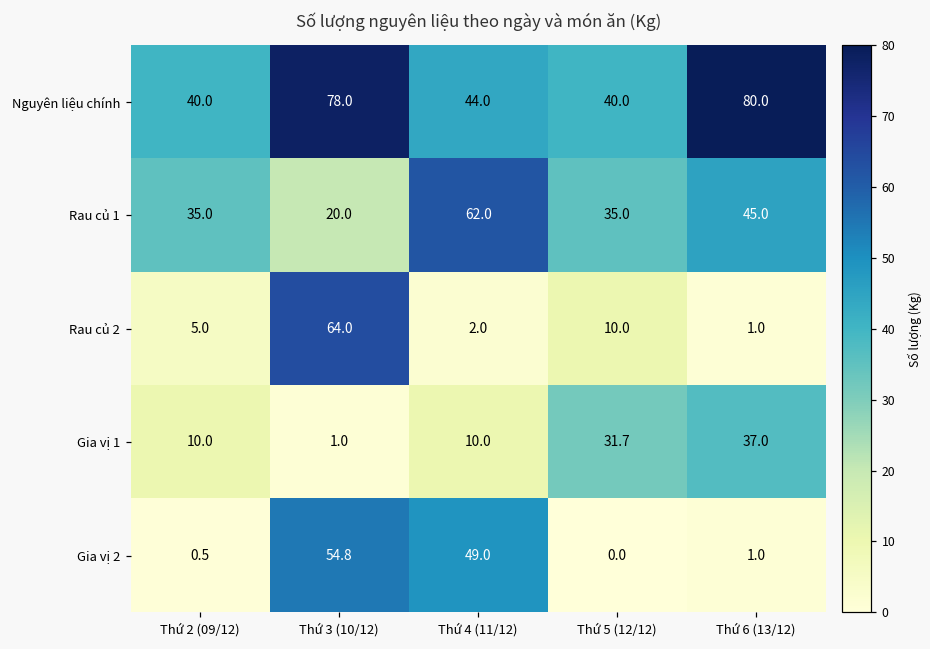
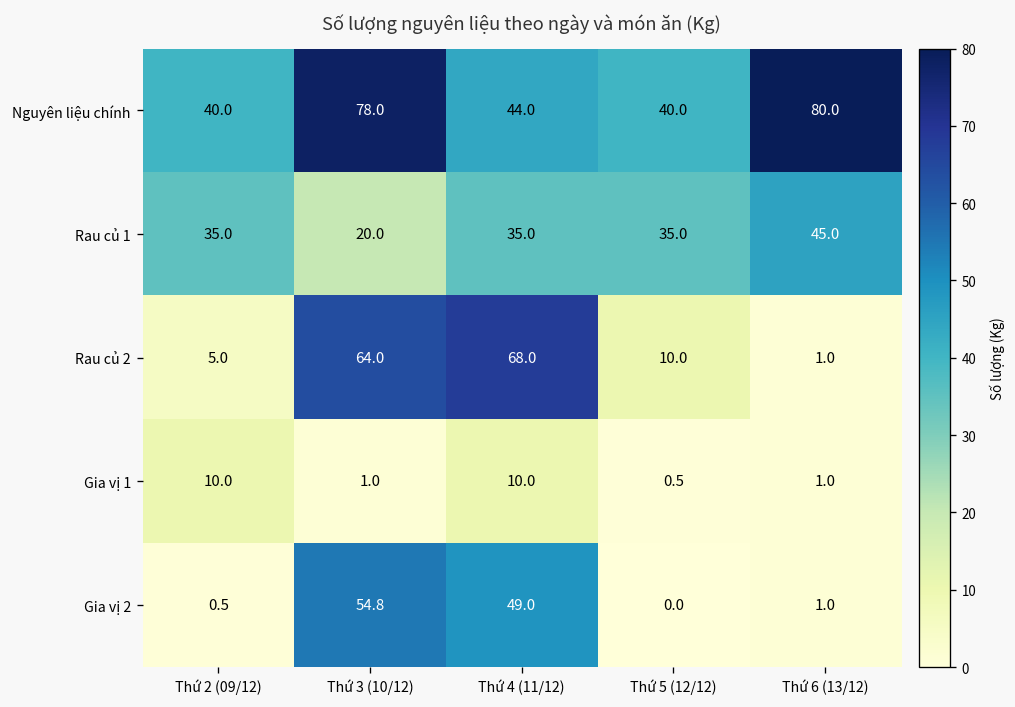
  {
    "Nguyên liệu chính": {
      "Thứ 2 (09/12)": 40.0,
      "Thứ 3 (10/12)": 78.0,
      "Thứ 4 (11/12)": 44.0,
      "Thứ 5 (12/12)": 40.0,
      "Thứ 6 (13/12)": 80.0
    },
    "Rau củ 1": {
      "Thứ 2 (09/12)": 35.0,
      "Thứ 3 (10/12)": 20.0,
-     "Thứ 4 (11/12)": 62.0,
+     "Thứ 4 (11/12)": 35.0,
      "Thứ 5 (12/12)": 35.0,
      "Thứ 6 (13/12)": 45.0
    },
    "Rau củ 2": {
      "Thứ 2 (09/12)": 5.0,
      "Thứ 3 (10/12)": 64.0,
-     "Thứ 4 (11/12)": 2.0,
+     "Thứ 4 (11/12)": 68.0,
      "Thứ 5 (12/12)": 10.0,
      "Thứ 6 (13/12)": 1.0
    },
    "Gia vị 1": {
      "Thứ 2 (09/12)": 10.0,
      "Thứ 3 (10/12)": 1.0,
      "Thứ 4 (11/12)": 10.0,
-     "Thứ 5 (12/12)": 31.7,
-     "Thứ 6 (13/12)": 37.0
+     "Thứ 5 (12/12)": 0.5,
+     "Thứ 6 (13/12)": 1.0
    },
    "Gia vị 2": {
      "Thứ 2 (09/12)": 0.5,
      "Thứ 3 (10/12)": 54.8,
      "Thứ 4 (11/12)": 49.0,
      "Thứ 5 (12/12)": 0.0,
      "Thứ 6 (13/12)": 1.0
    }
  }
